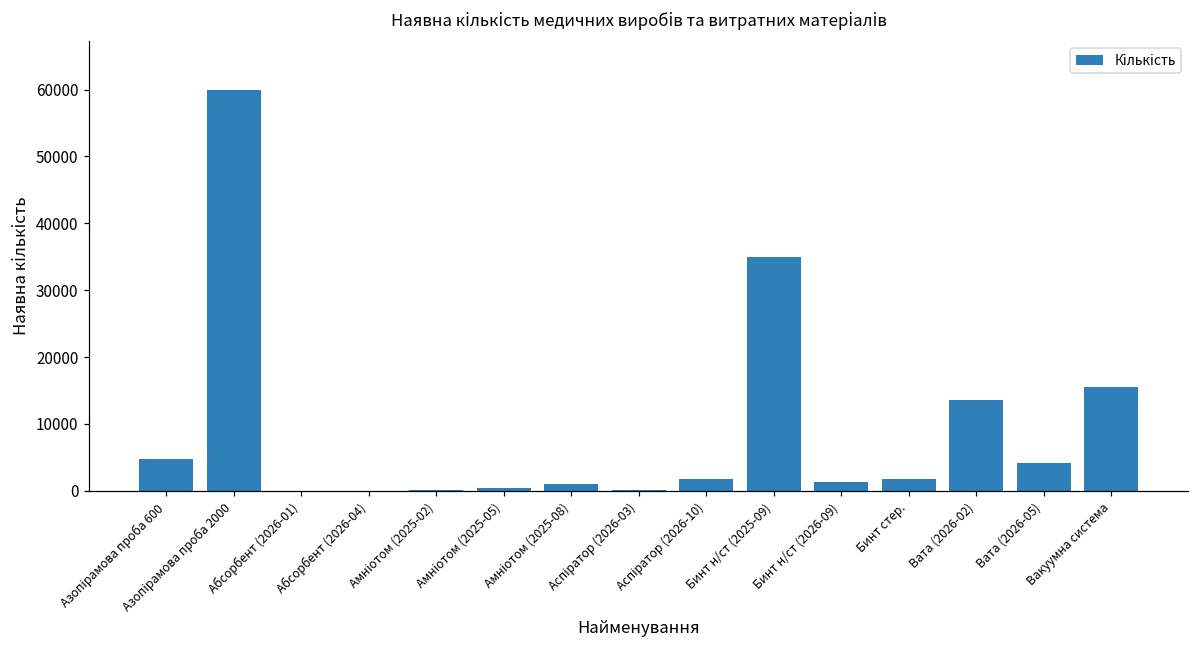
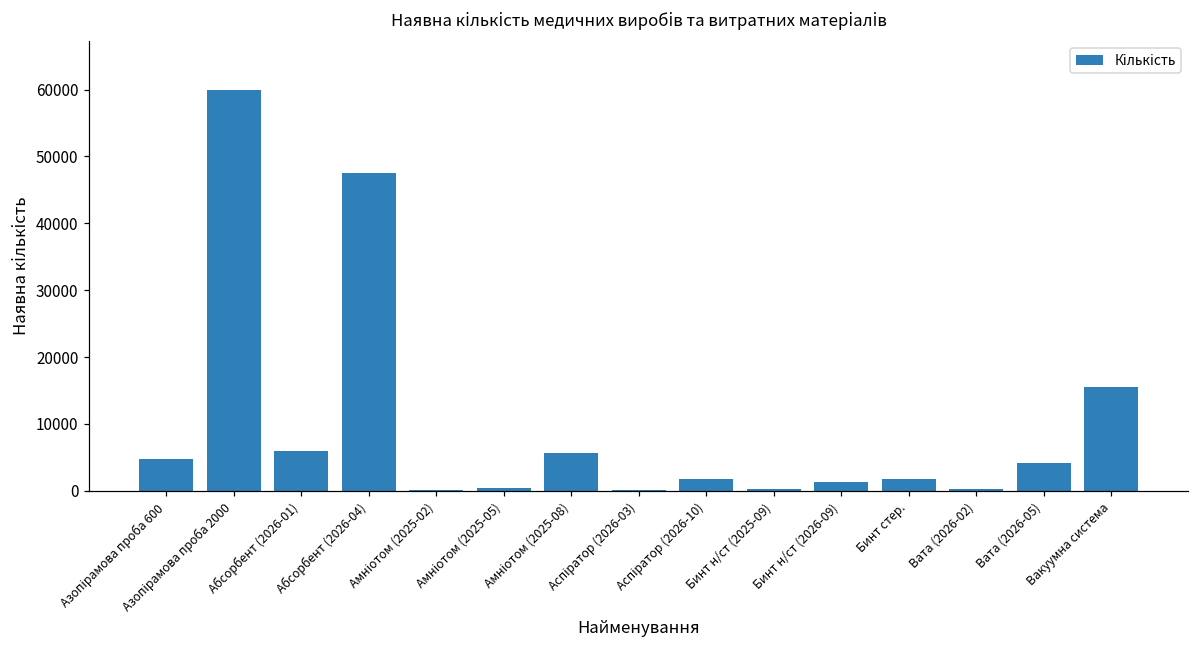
  {
    "Азопірамова проба 600": 5000,
    "Азопірамова проба 2000": 60000,
-   "Абсорбент (2026-01)": 0,
-   "Абсорбент (2026-04)": 0,
+   "Абсорбент (2026-01)": 6000,
+   "Абсорбент (2026-04)": 48000,
    "Амніотом (2025-05)": 1000,
-   "Амніотом (2025-08)": 1000,
+   "Амніотом (2025-08)": 6000,
    "Аспіратор (2026-10)": 2000,
-   "Бинт н/ст (2025-09)": 35000,
+   "Бинт н/ст (2025-09)": 0,
    "Бинт н/ст (2026-09)": 1000,
    "Бинт стер.": 2000,
-   "Вата (2026-02)": 14000,
+   "Вата (2026-02)": 0,
    "Вата (2026-05)": 4000,
    "Вакуумна система": 15000
  }
